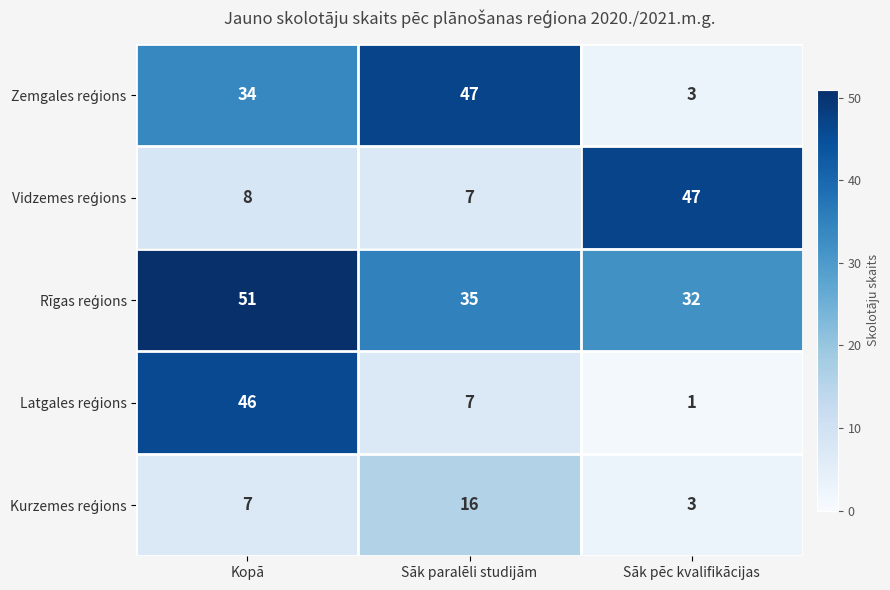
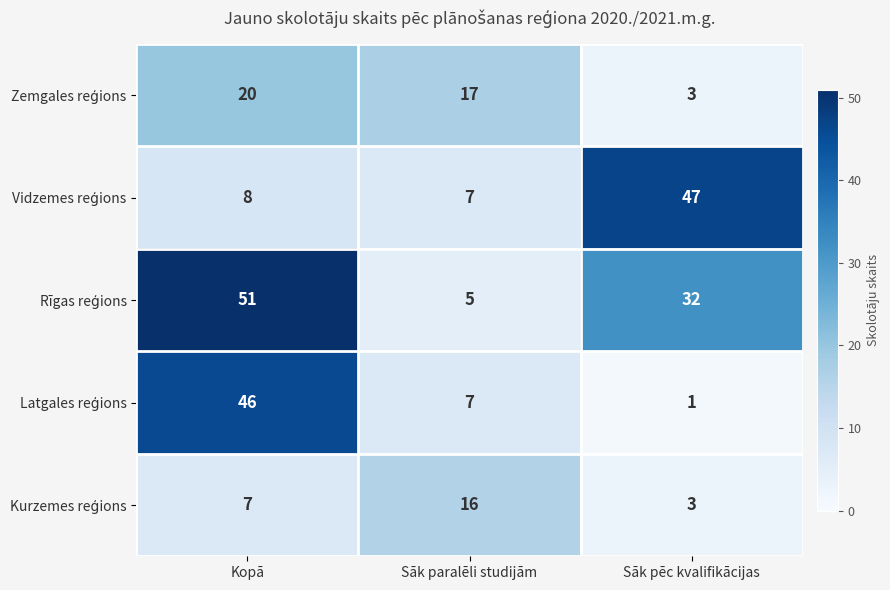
  {
    "Zemgales reģions": {
-     "Kopā": 34,
-     "Sāk paralēli studijām": 47,
+     "Kopā": 20,
+     "Sāk paralēli studijām": 17,
      "Sāk pēc kvalifikācijas": 3
    },
    "Vidzemes reģions": {
      "Kopā": 8,
      "Sāk paralēli studijām": 7,
      "Sāk pēc kvalifikācijas": 47
    },
    "Rīgas reģions": {
      "Kopā": 51,
-     "Sāk paralēli studijām": 35,
+     "Sāk paralēli studijām": 5,
      "Sāk pēc kvalifikācijas": 32
    },
    "Latgales reģions": {
      "Kopā": 46,
      "Sāk paralēli studijām": 7,
      "Sāk pēc kvalifikācijas": 1
    },
    "Kurzemes reģions": {
      "Kopā": 7,
      "Sāk paralēli studijām": 16,
      "Sāk pēc kvalifikācijas": 3
    }
  }
